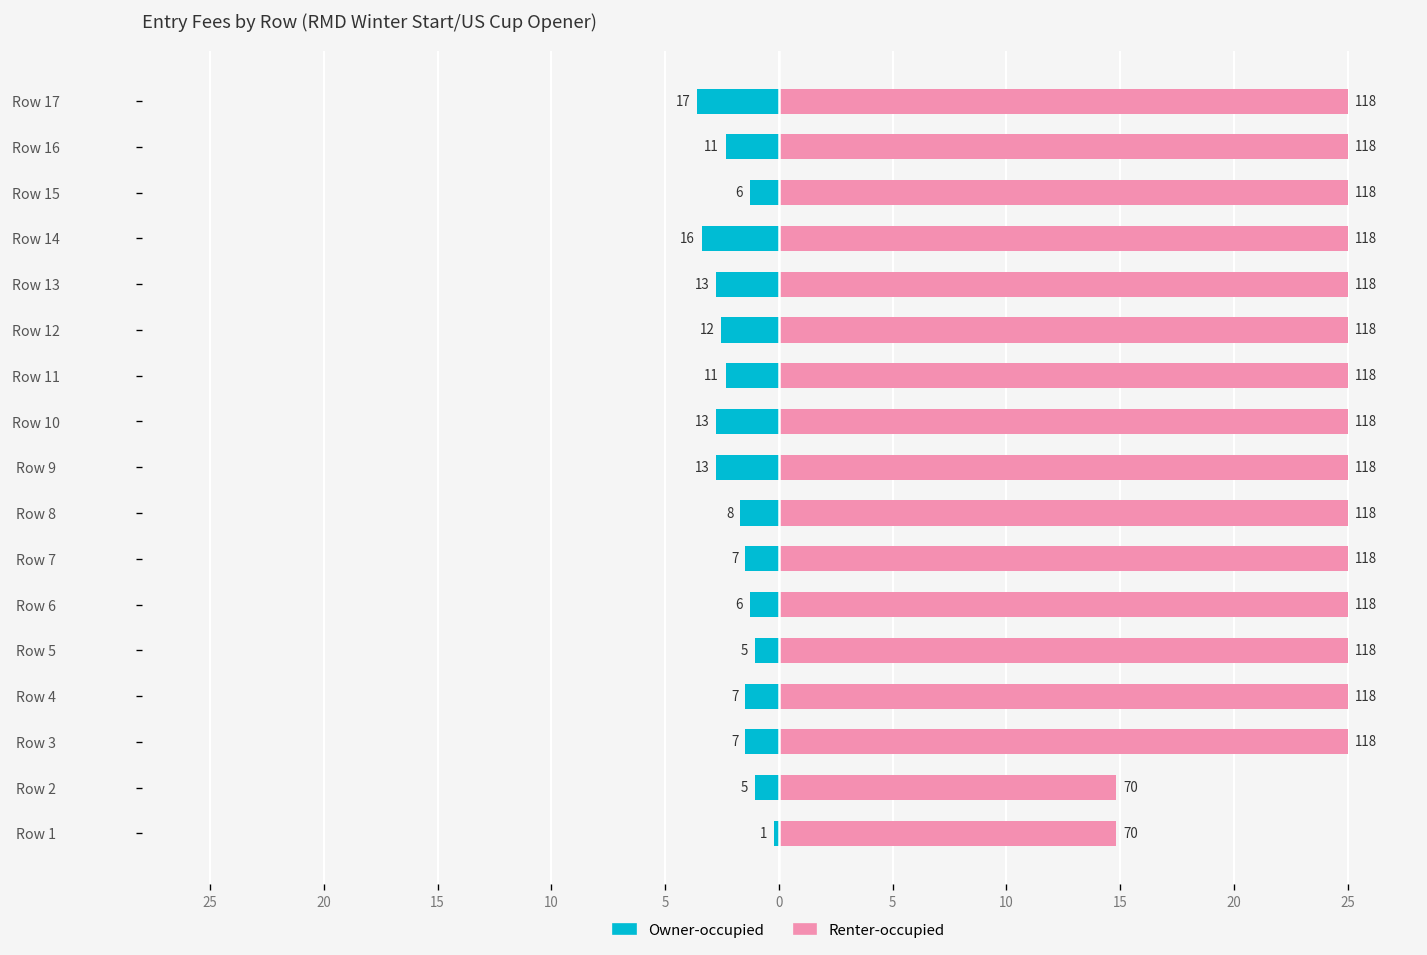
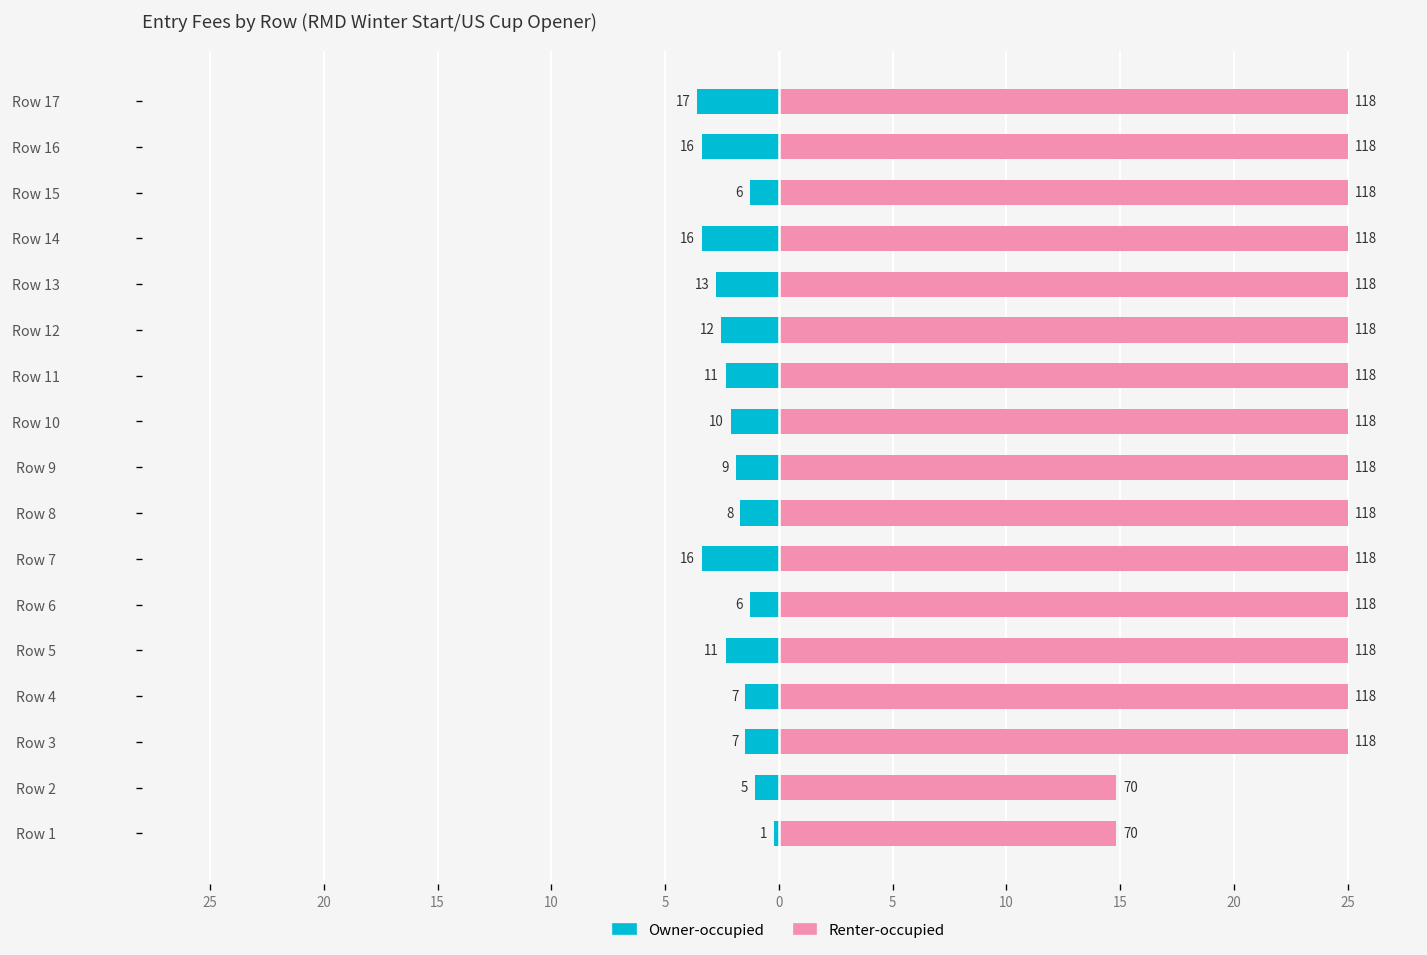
  {
    "Owner-occupied": {
-     "Row 16": 11,
-     "Row 10": 13,
-     "Row 9": 13,
-     "Row 7": 7,
-     "Row 5": 5
+     "Row 16": 16,
+     "Row 10": 10,
+     "Row 9": 9,
+     "Row 7": 16,
+     "Row 5": 11
    }
  }
